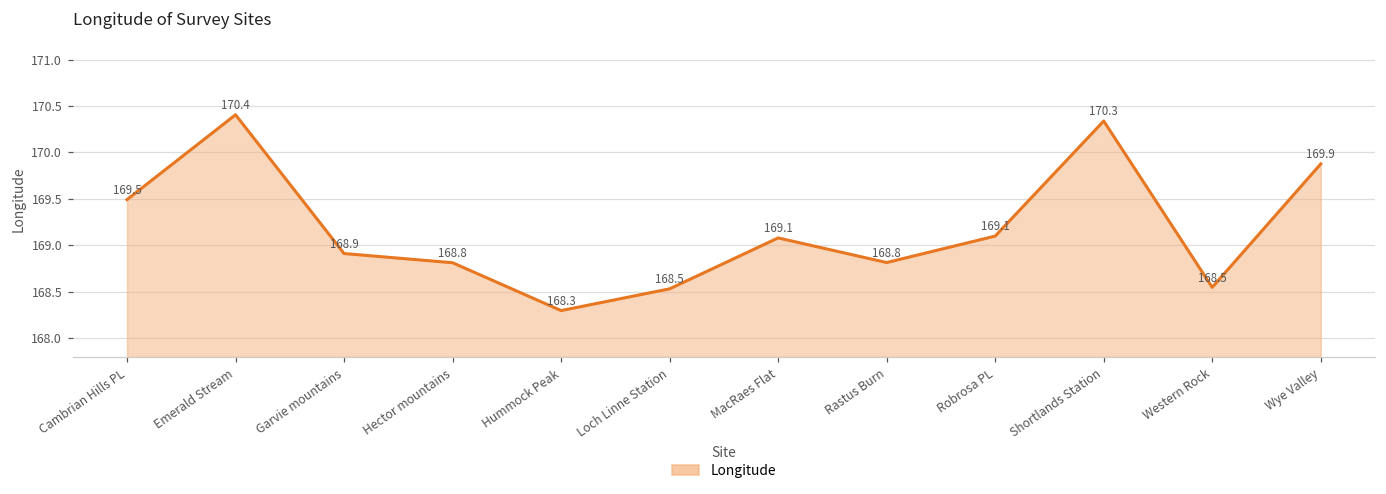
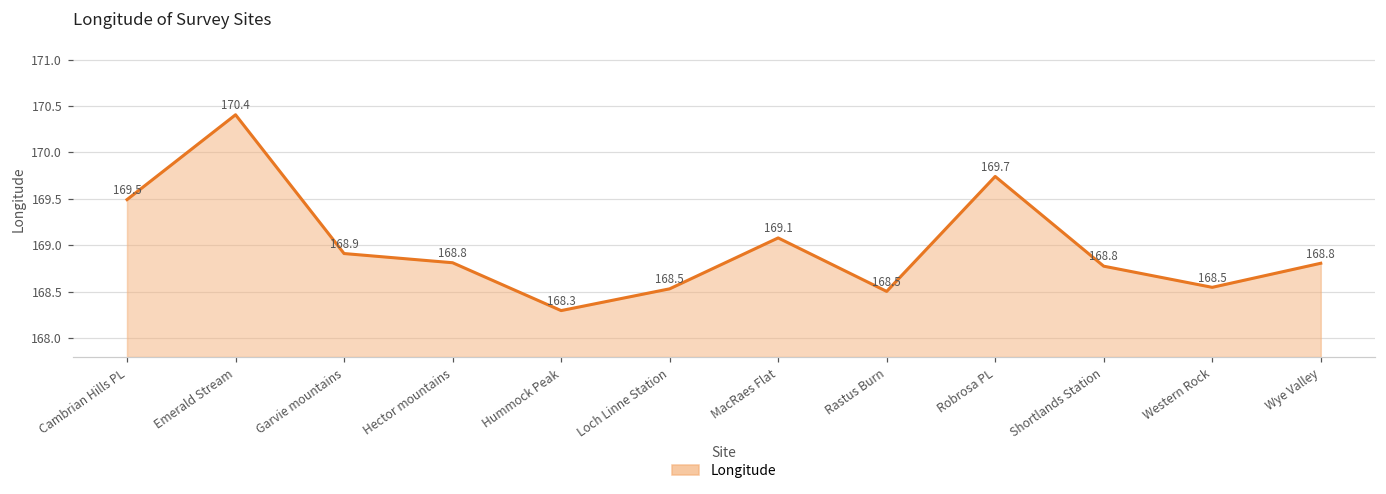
  {
    "Cambrian Hills PL": 169.5,
    "Emerald Stream": 170.4,
    "Garvie mountains": 168.9,
    "Hector mountains": 168.8,
    "Hummock Peak": 168.3,
    "Loch Linne Station": 168.5,
    "MacRaes Flat": 169.1,
-   "Rastus Burn": 168.8,
-   "Robrosa PL": 169.1,
-   "Shortlands Station": 170.3,
+   "Rastus Burn": 168.5,
+   "Robrosa PL": 169.7,
+   "Shortlands Station": 168.8,
    "Western Rock": 168.5,
-   "Wye Valley": 169.9
+   "Wye Valley": 168.8
  }
